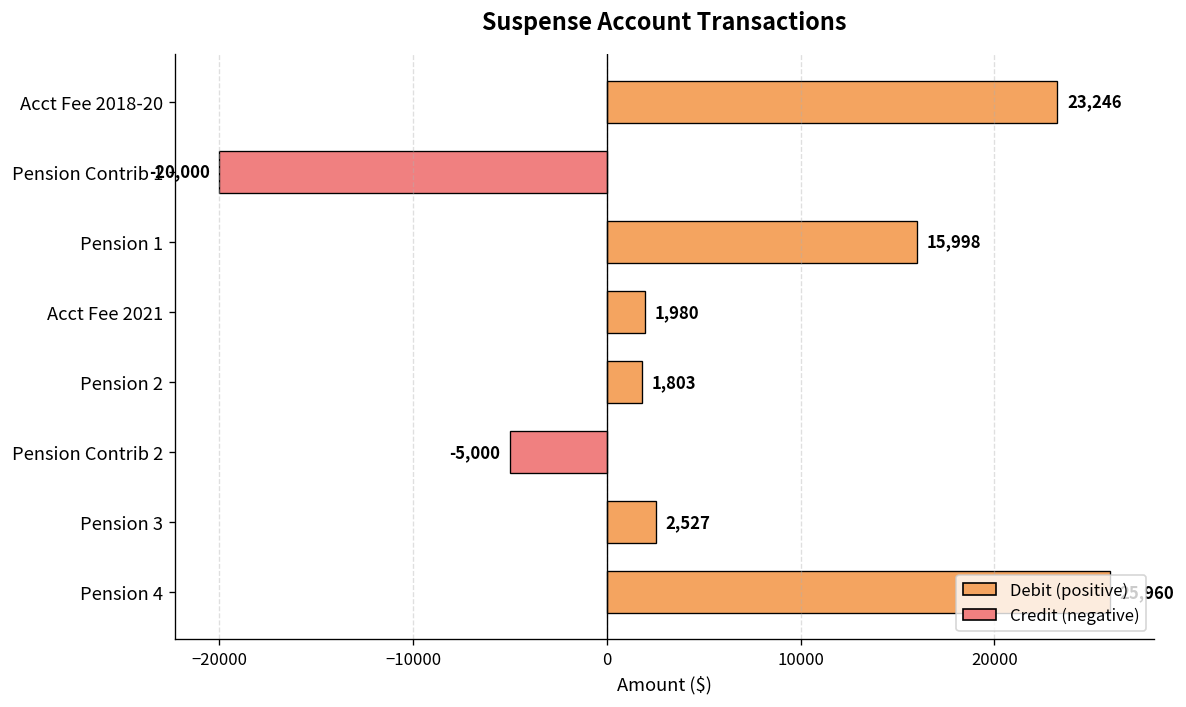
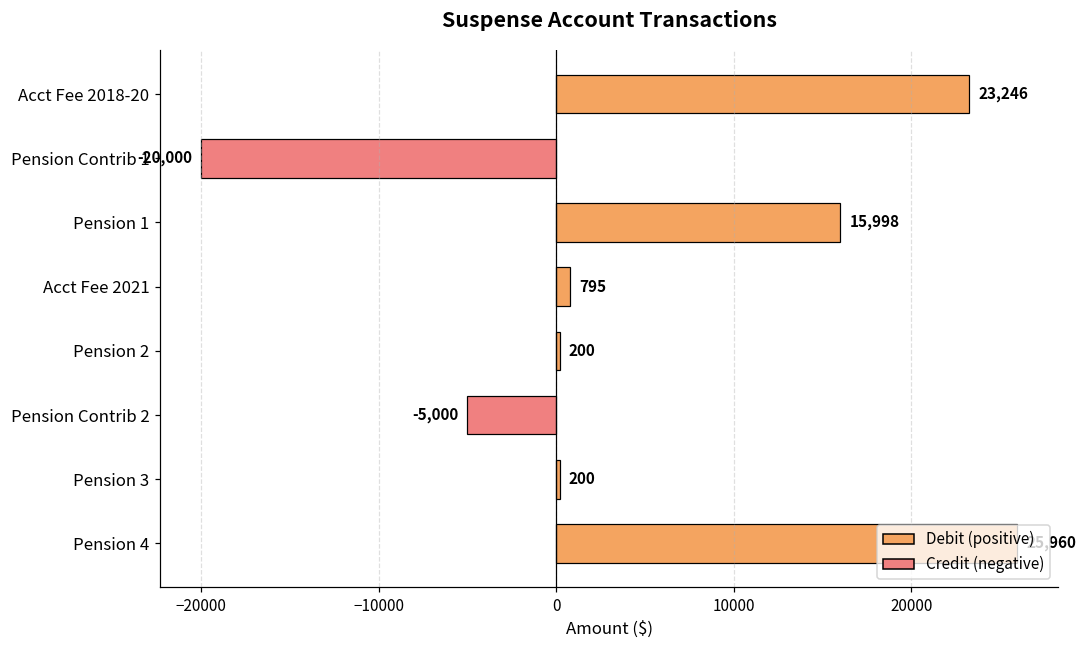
  {
    "Acct Fee 2018-20": "23,246",
    "Pension Contrib 1": "-20,000",
    "Pension 1": "15,998",
-   "Acct Fee 2021": "1,980",
-   "Pension 2": "1,803",
+   "Acct Fee 2021": "795",
+   "Pension 2": "200",
    "Pension Contrib 2": "-5,000",
-   "Pension 3": "2,527"
+   "Pension 3": "200"
  }
